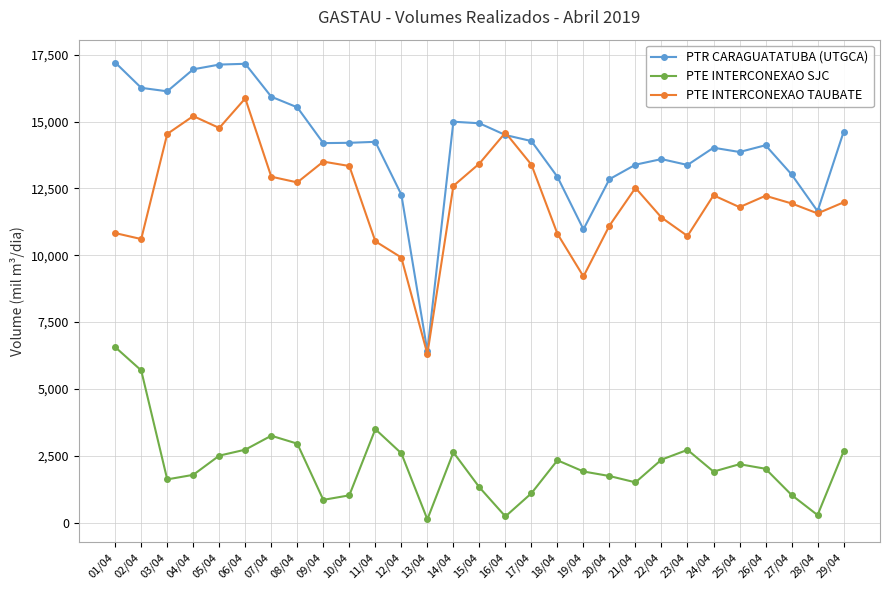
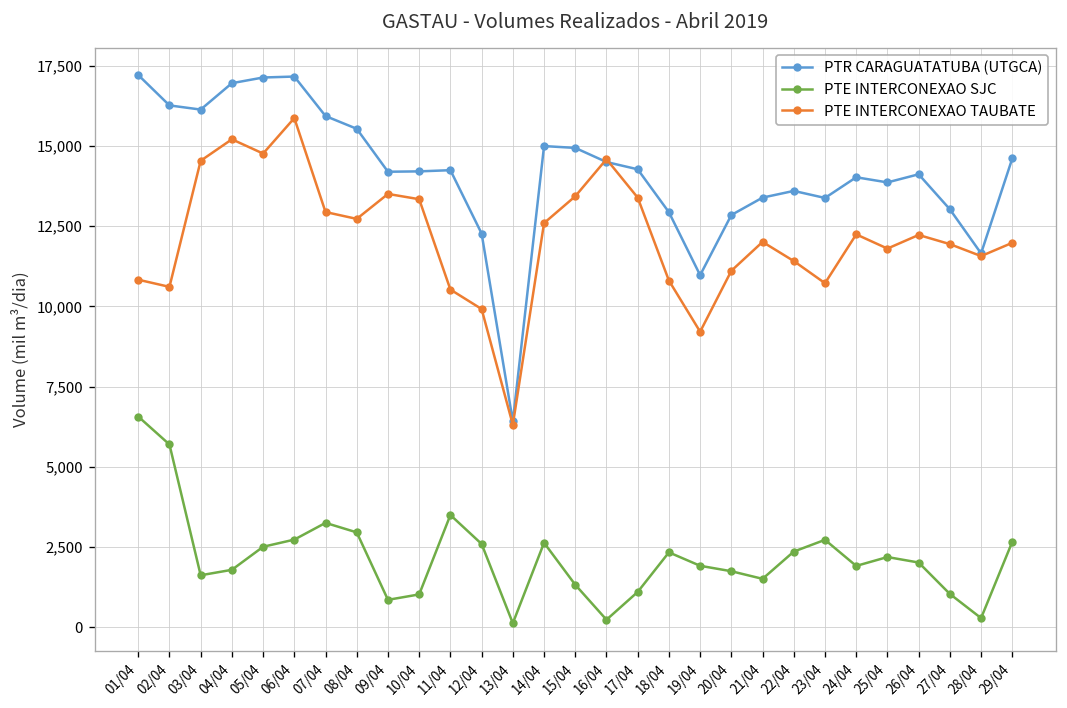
  {
    "PTR CARAGUATATUBA (UTGCA)": {
      "01/04": "17,200",
      "02/04": "16,300",
      "03/04": "16,100",
      "04/04": "17,000",
      "05/04": "17,100",
      "06/04": "17,200",
      "07/04": "15,900",
      "08/04": "15,500",
      "09/04": "14,200",
      "10/04": "14,200",
      "11/04": "14,200",
      "12/04": "12,300",
      "13/04": "6,400",
      "14/04": "15,000",
      "15/04": "14,900",
      "17/04": "14,300",
      "18/04": "12,900",
      "19/04": "11,000",
      "20/04": "12,800",
      "21/04": "13,400",
      "22/04": "13,600",
      "23/04": "13,400",
      "24/04": "14,000",
      "25/04": "13,900",
      "26/04": "14,100",
      "27/04": "13,000",
      "29/04": "14,600"
    },
    "PTE INTERCONEXAO SJC": {
      "01/04": "6,600",
      "02/04": "5,700",
      "03/04": "1,600",
      "04/04": "1,800",
      "05/04": "2,500",
      "06/04": "2,700",
      "07/04": "3,200",
      "08/04": "3,000",
      "09/04": "800",
      "10/04": "1,000",
      "11/04": "3,500",
      "12/04": "2,600",
      "13/04": "100",
      "14/04": "2,600",
      "15/04": "1,300",
      "16/04": "200",
      "17/04": "1,100",
      "18/04": "2,300",
      "19/04": "1,900",
      "20/04": "1,700",
      "21/04": "1,500",
      "22/04": "2,400",
      "23/04": "2,700",
      "24/04": "1,900",
      "25/04": "2,200",
      "26/04": "2,000",
      "27/04": "1,000",
      "28/04": "300",
      "29/04": "2,700"
    },
    "PTE INTERCONEXAO TAUBATE": {
      "01/04": "10,800",
      "02/04": "10,600",
      "03/04": "14,500",
      "04/04": "15,200",
      "05/04": "14,800",
      "06/04": "15,900",
      "07/04": "12,900",
      "08/04": "12,700",
      "09/04": "13,500",
      "10/04": "13,300",
      "11/04": "10,500",
      "12/04": "9,900",
      "13/04": "6,300",
      "14/04": "12,600",
      "15/04": "13,400",
      "17/04": "13,400",
      "18/04": "10,800",
      "19/04": "9,200",
      "20/04": "11,100",
-     "21/04": "12,500",
+     "21/04": "12,000",
      "22/04": "11,400",
      "23/04": "10,700",
      "24/04": "12,200",
      "25/04": "11,800",
      "26/04": "12,200",
      "27/04": "11,900",
      "29/04": "12,000"
    }
  }
